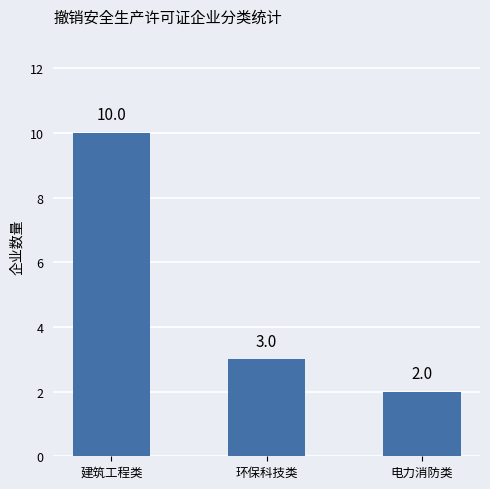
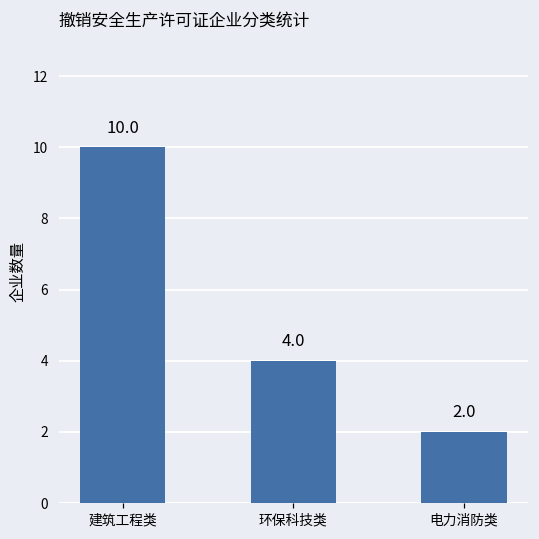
  {
    "建筑工程类": 10.0,
-   "环保科技类": 3.0,
+   "环保科技类": 4.0,
    "电力消防类": 2.0
  }
